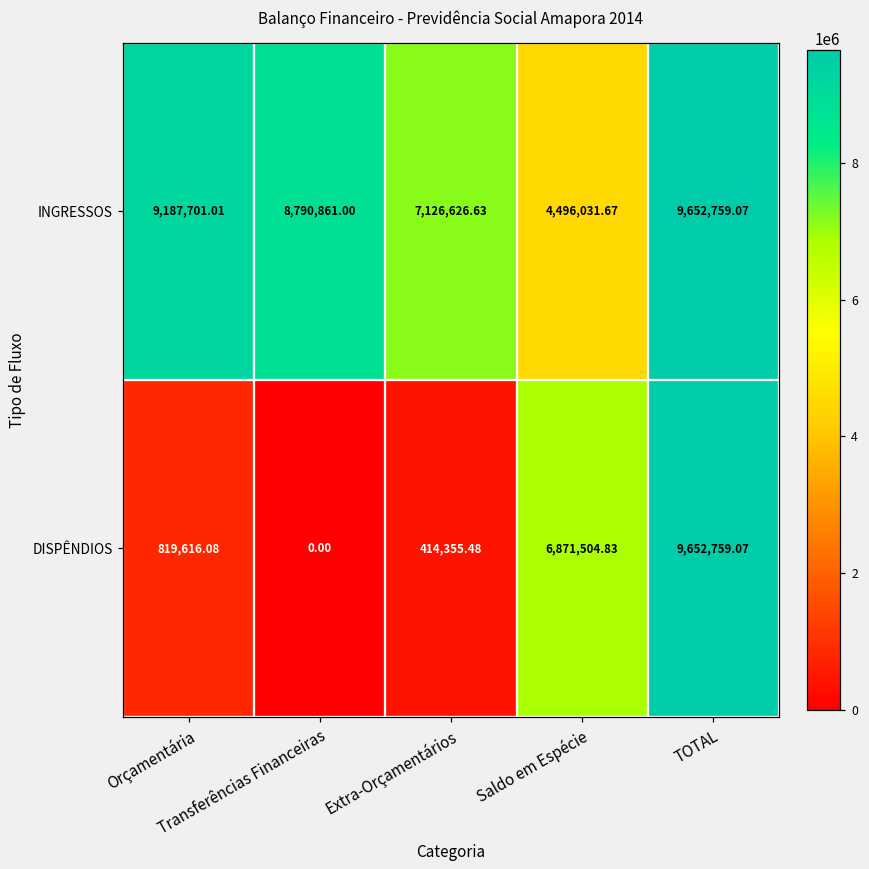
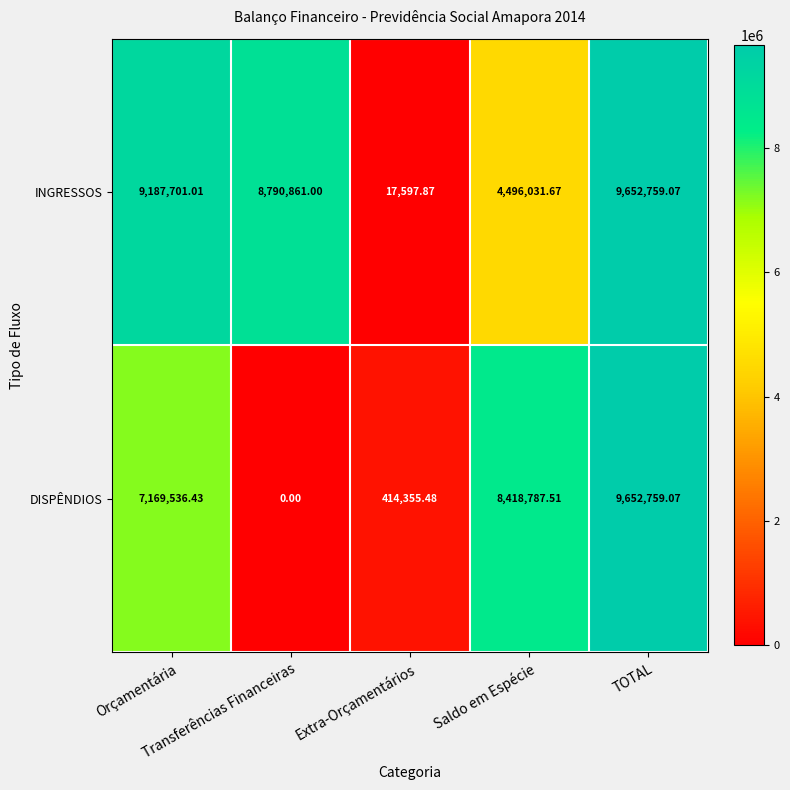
  {
    "INGRESSOS": {
      "Orçamentária": "9,187,701.01",
      "Transferências Financeiras": "8,790,861.00",
-     "Extra-Orçamentários": "7,126,626.63",
+     "Extra-Orçamentários": "17,597.87",
      "Saldo em Espécie": "4,496,031.67",
      "TOTAL": "9,652,759.07"
    },
    "DISPÊNDIOS": {
-     "Orçamentária": "819,616.08",
+     "Orçamentária": "7,169,536.43",
      "Transferências Financeiras": "0.00",
      "Extra-Orçamentários": "414,355.48",
-     "Saldo em Espécie": "6,871,504.83",
+     "Saldo em Espécie": "8,418,787.51",
      "TOTAL": "9,652,759.07"
    }
  }
